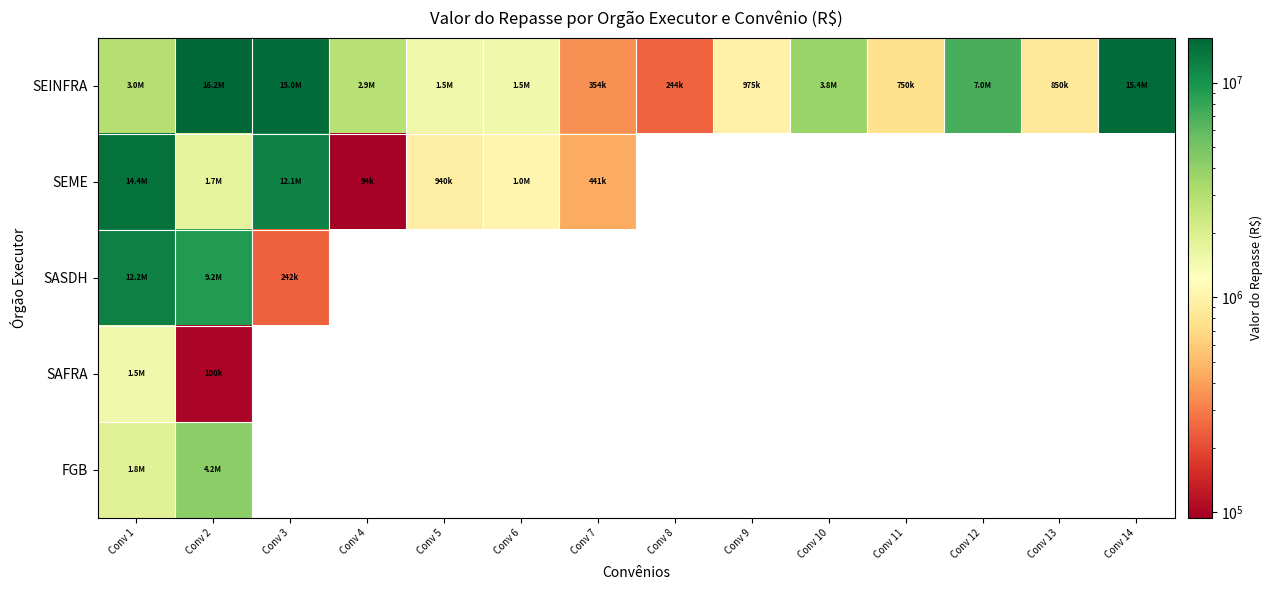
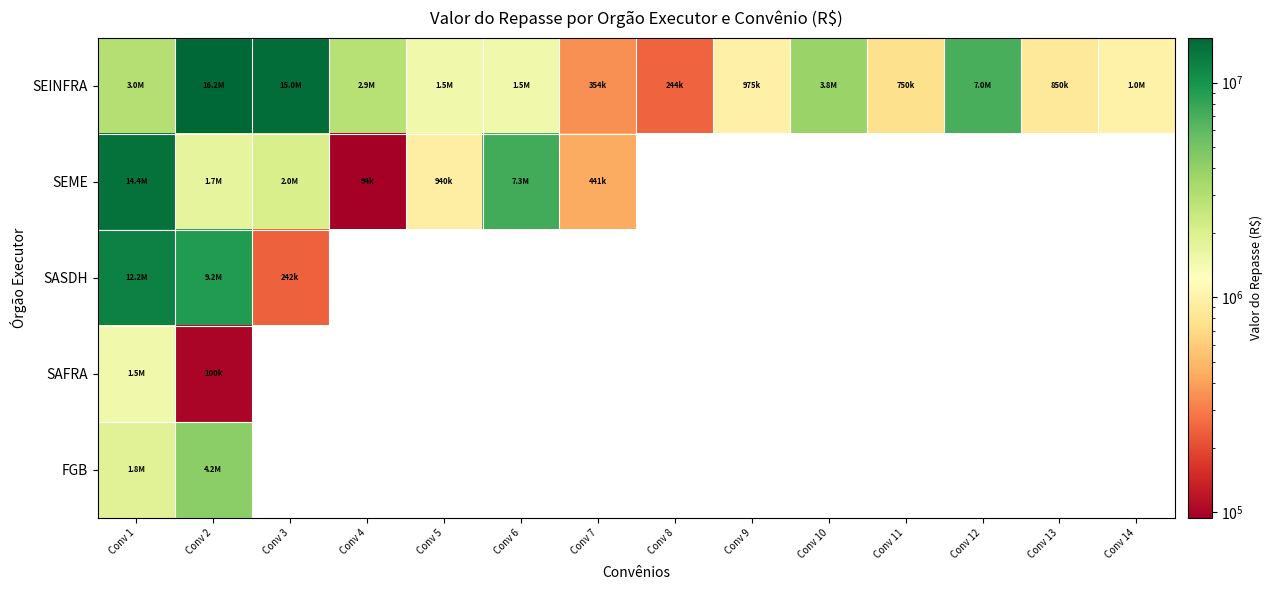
  {
    "SEINFRA": {
      "Conv 1": "3.0M",
      "Conv 2": "16.2M",
      "Conv 3": "15.0M",
      "Conv 4": "2.9M",
      "Conv 5": "1.5M",
      "Conv 6": "1.5M",
      "Conv 7": "354k",
      "Conv 8": "244k",
      "Conv 9": "975k",
      "Conv 10": "3.8M",
      "Conv 11": "750k",
      "Conv 12": "7.0M",
      "Conv 13": "850k",
-     "Conv 14": "15.4M"
+     "Conv 14": "1.0M"
    },
    "SEME": {
      "Conv 1": "14.4M",
      "Conv 2": "1.7M",
-     "Conv 3": "12.1M",
+     "Conv 3": "2.0M",
      "Conv 4": "94k",
      "Conv 5": "940k",
-     "Conv 6": "1.0M",
+     "Conv 6": "7.3M",
      "Conv 7": "441k"
    },
    "SASDH": {
      "Conv 1": "12.2M",
      "Conv 2": "9.2M",
      "Conv 3": "242k"
    },
    "SAFRA": {
      "Conv 1": "1.5M",
      "Conv 2": "100k"
    },
    "FGB": {
      "Conv 1": "1.8M",
      "Conv 2": "4.2M"
    }
  }
